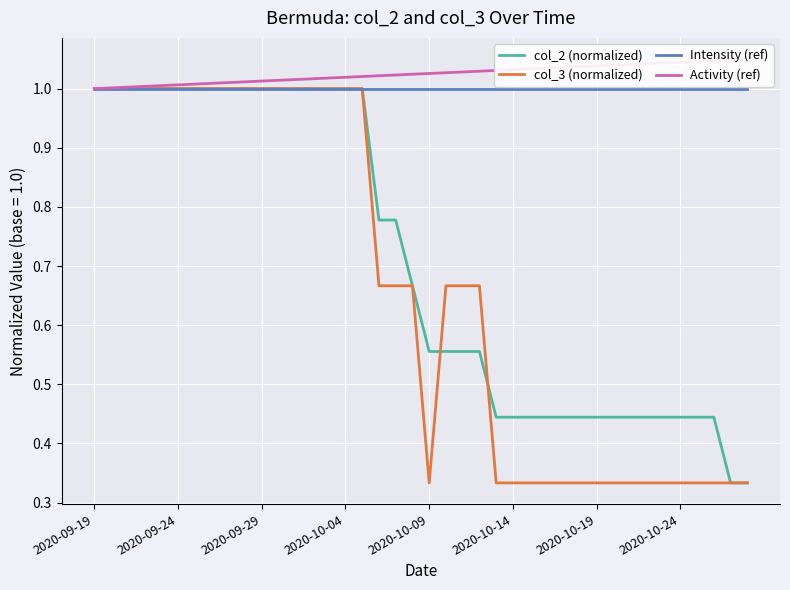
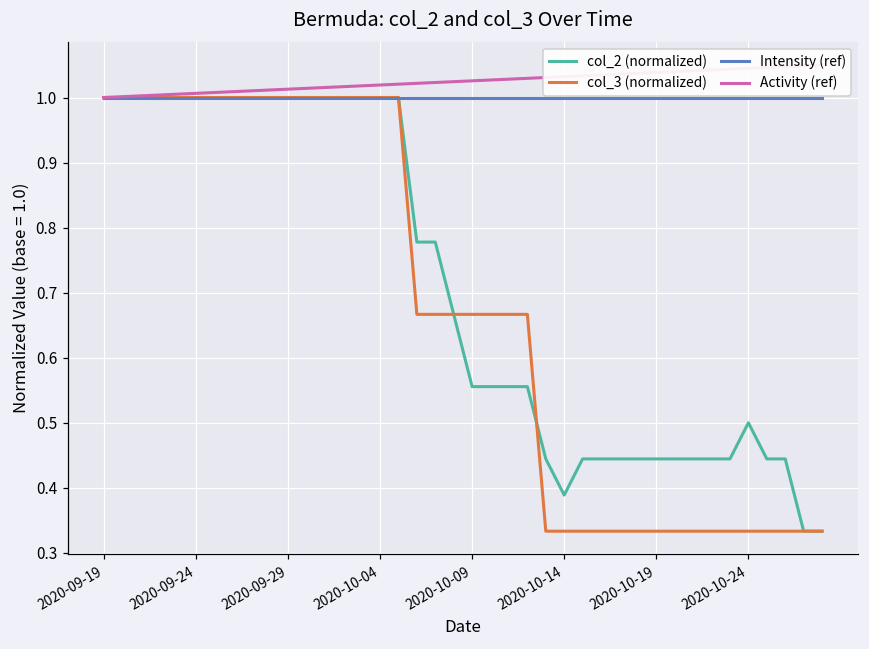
  {
    "col_2 (normalized)": {
      "2020-10-09": 0.56,
-     "2020-10-14": 0.44,
+     "2020-10-14": 0.39,
      "2020-10-19": 0.44,
-     "2020-10-24": 0.44
+     "2020-10-24": 0.50
    },
    "col_3 (normalized)": {
-     "2020-10-09": 0.33,
+     "2020-10-09": 0.67,
      "2020-10-14": 0.33,
      "2020-10-19": 0.33,
      "2020-10-24": 0.33
    },
    "Intensity (ref)": {
      "2020-10-09": 1.00,
      "2020-10-14": 1.00,
      "2020-10-19": 1.00,
      "2020-10-24": 1.00
    },
    "Activity (ref)": {
      "2020-09-24": 1.01,
      "2020-09-29": 1.01,
      "2020-10-04": 1.02,
      "2020-10-09": 1.03
    }
  }
